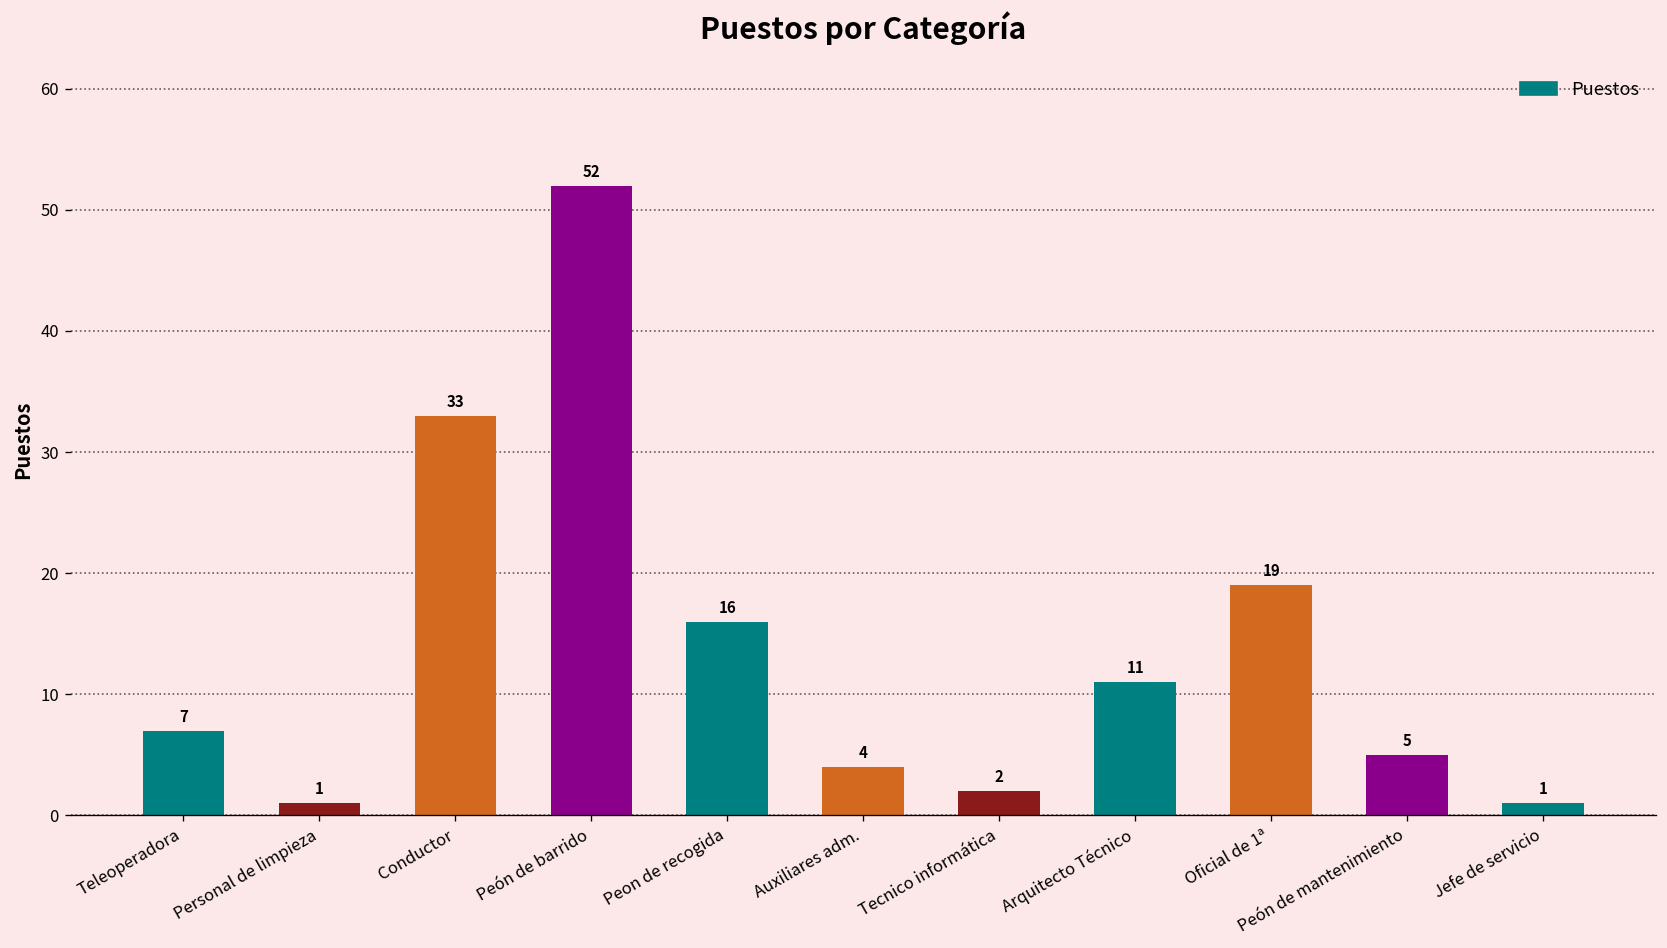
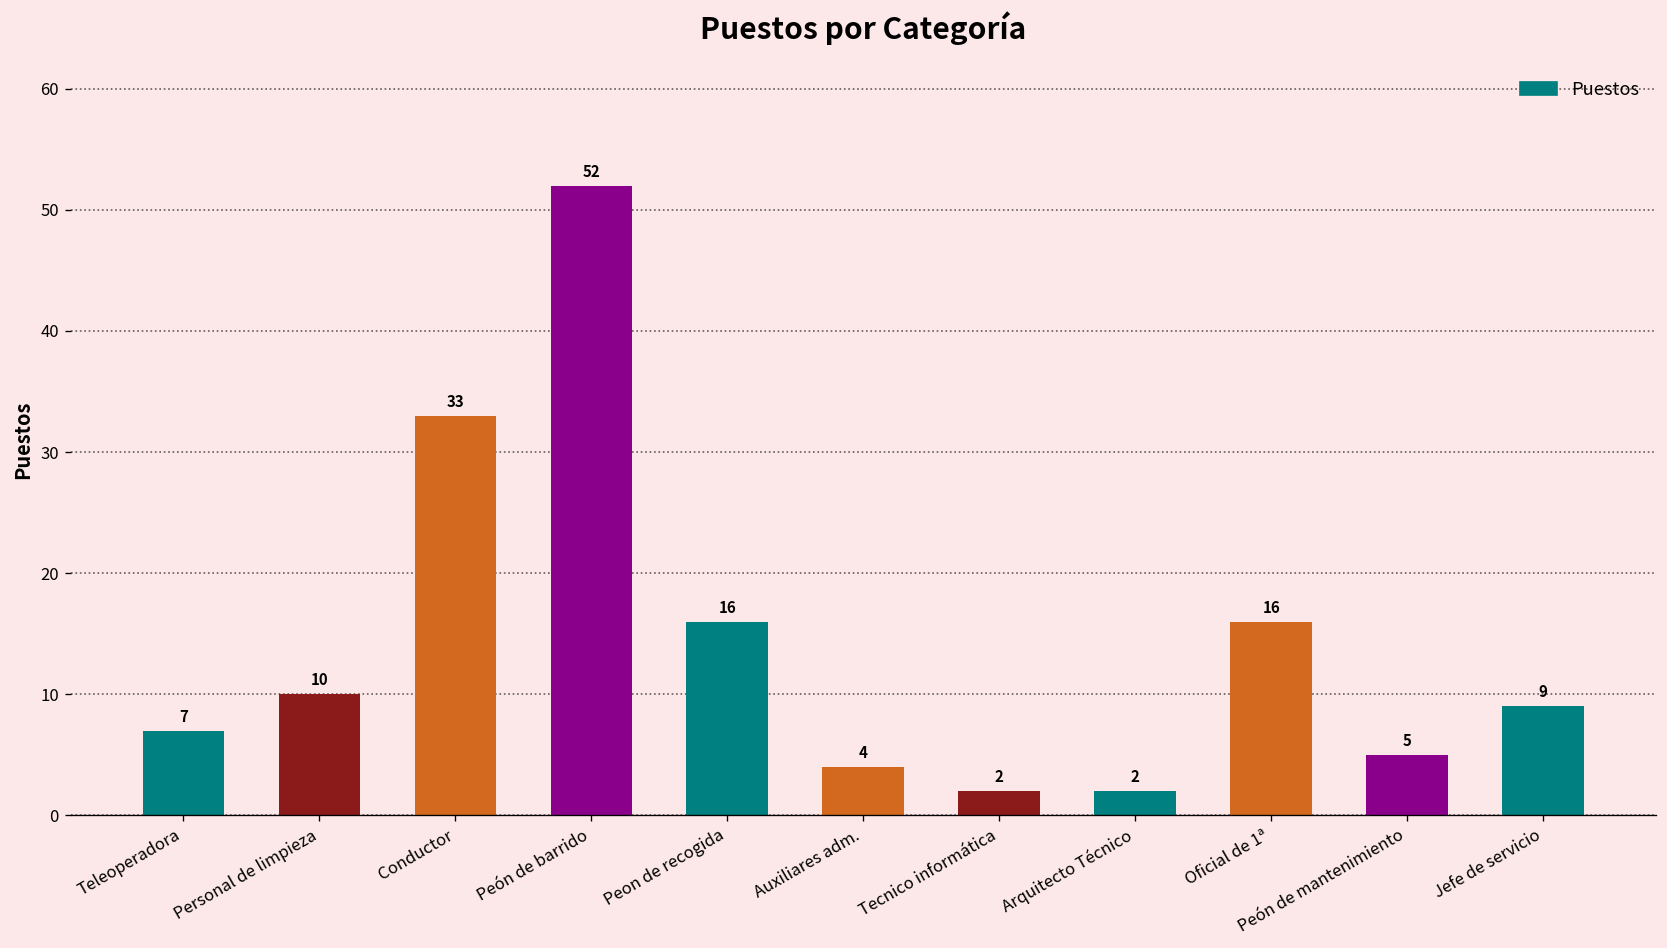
  {
    "Teleoperadora": 7,
-   "Personal de limpieza": 1,
+   "Personal de limpieza": 10,
    "Conductor": 33,
    "Peón de barrido": 52,
    "Peon de recogida": 16,
    "Auxiliares adm.": 4,
    "Tecnico informática": 2,
-   "Arquitecto Técnico": 11,
-   "Oficial de 1ª": 19,
+   "Arquitecto Técnico": 2,
+   "Oficial de 1ª": 16,
    "Peón de mantenimiento": 5,
-   "Jefe de servicio": 1
+   "Jefe de servicio": 9
  }
